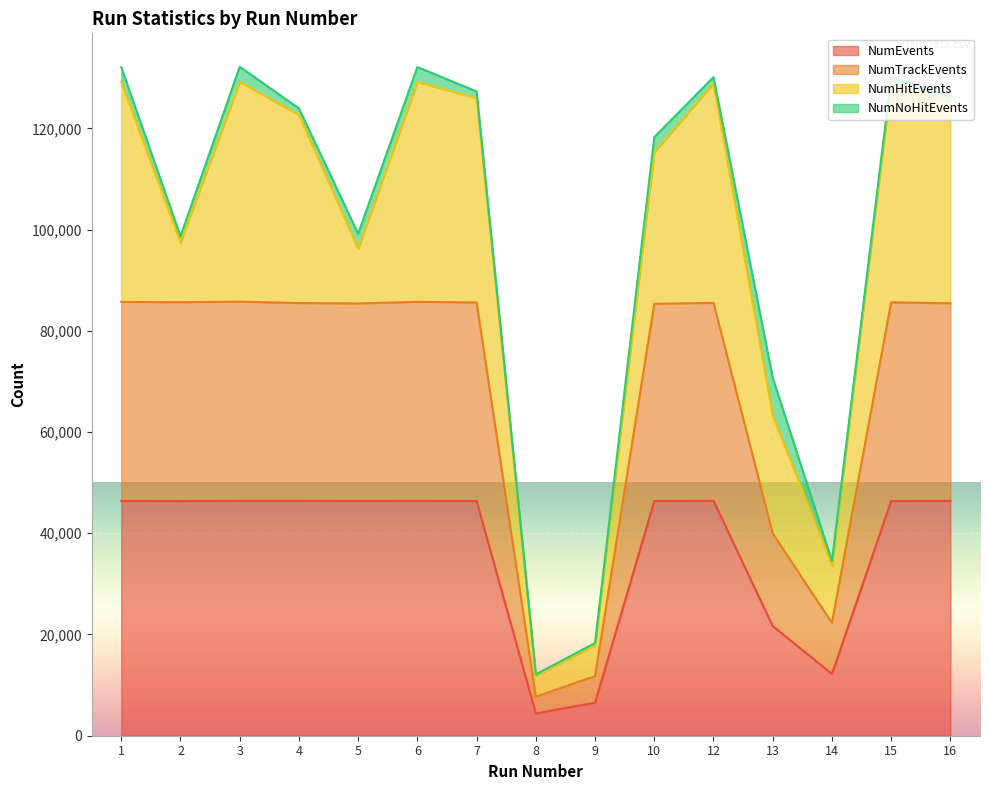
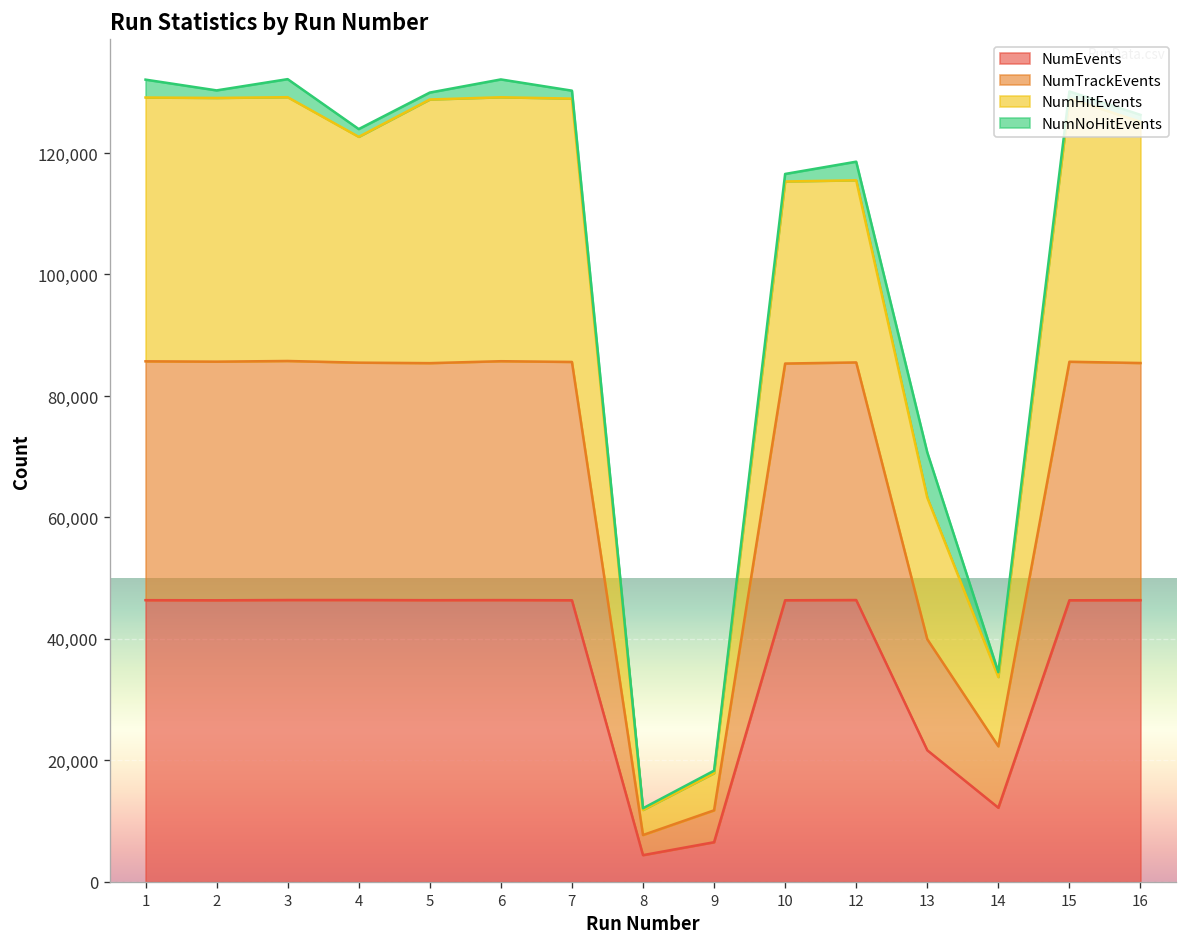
  {
    "NumHitEvents": {
      "1": "43,000",
-     "2": "12,000",
+     "2": "43,000",
      "3": "43,000",
      "4": "37,000",
-     "5": "11,000",
+     "5": "43,000",
      "6": "43,000",
-     "7": "40,000",
+     "7": "43,000",
      "10": "30,000",
-     "12": "43,000",
+     "12": "30,000",
      "13": "23,000",
      "14": "11,000"
    },
    "NumNoHitEvents": {
      "1": "3,000",
      "2": "1,000",
      "3": "3,000",
      "4": "1,000",
-     "5": "3,000",
+     "5": "1,000",
      "6": "3,000",
      "7": "1,000",
-     "10": "3,000",
-     "12": "1,000",
+     "10": "1,000",
+     "12": "3,000",
      "13": "7,000",
      "14": "1,000"
    }
  }
